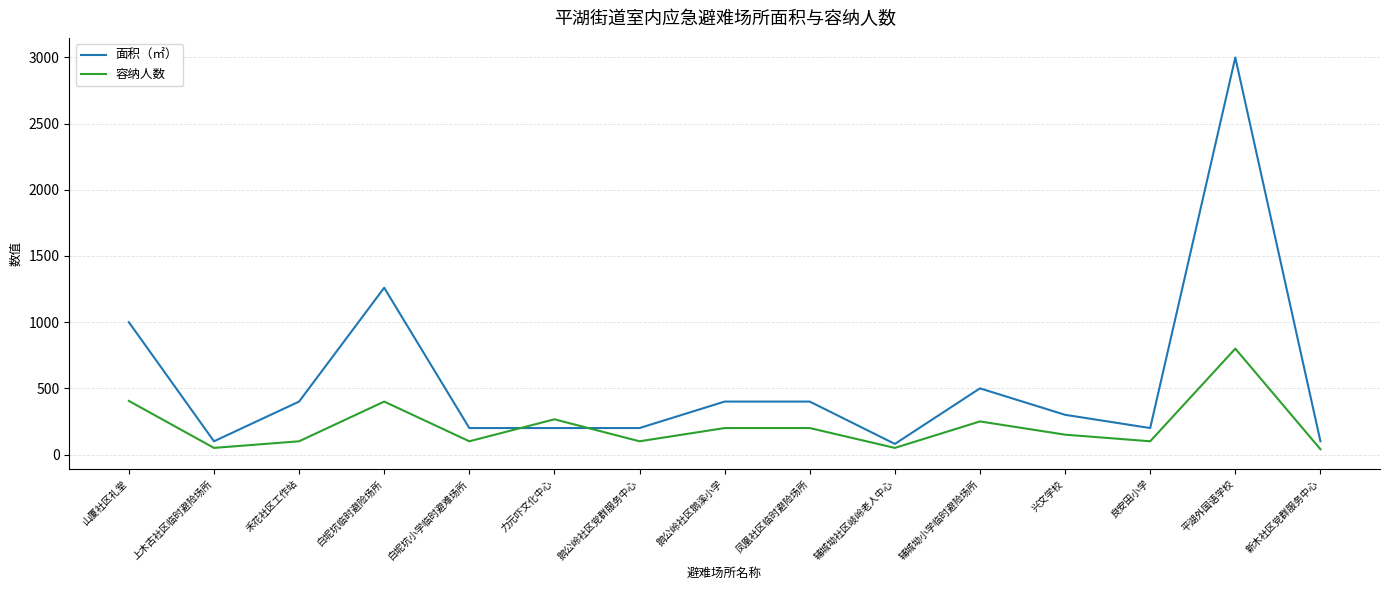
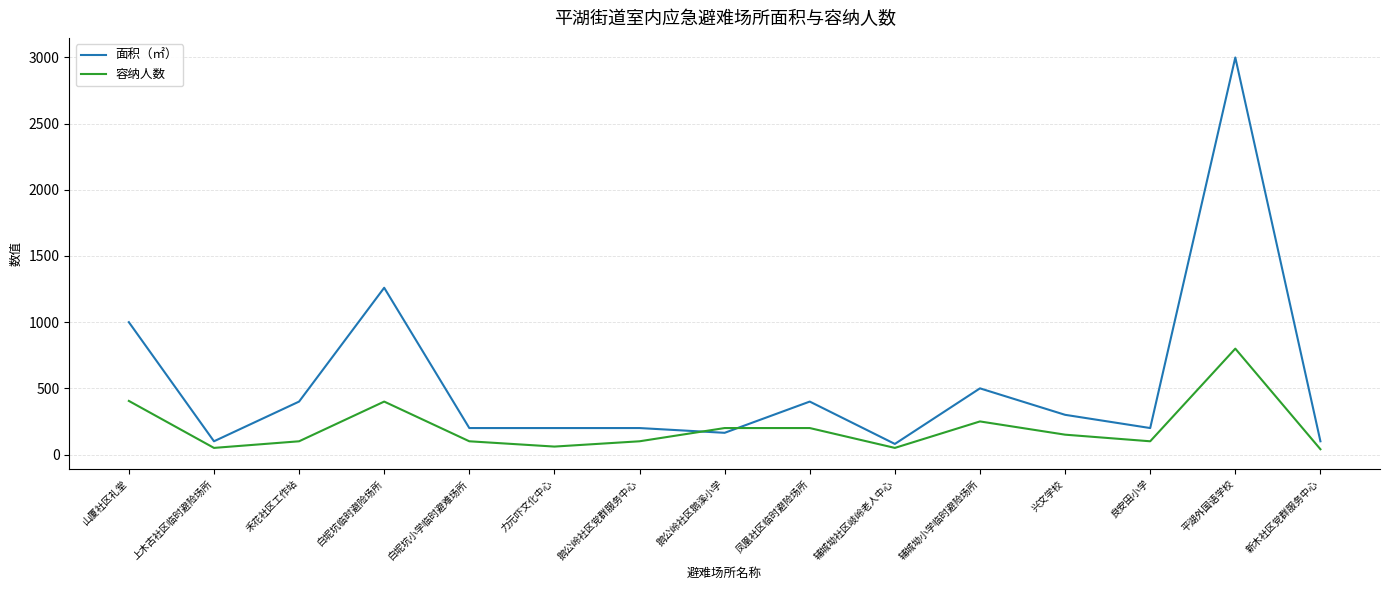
  {
    "面积（㎡）": {
      "山厦社区礼堂": 1000,
      "上木古社区临时避险场所": 100,
      "禾花社区工作站": 400,
      "白坭坑临时避险场所": 1260,
      "白坭坑小学临时避难场所": 200,
      "力元吓文化中心": 200,
      "鹅公岭社区党群服务中心": 200,
-     "鹅公岭社区鹅溪小学": 400,
+     "鹅公岭社区鹅溪小学": 160,
      "凤凰社区临时避险场所": 400,
      "辅城坳社区岐岭老人中心": 80,
      "辅城坳小学临时避险场所": 500,
      "兴文学校": 300,
      "良安田小学": 200,
      "平湖外国语学校": 3000,
      "新木社区党群服务中心": 100
    },
    "容纳人数": {
      "山厦社区礼堂": 410,
      "上木古社区临时避险场所": 50,
      "禾花社区工作站": 100,
      "白坭坑临时避险场所": 400,
      "白坭坑小学临时避难场所": 100,
-     "力元吓文化中心": 270,
+     "力元吓文化中心": 60,
      "鹅公岭社区党群服务中心": 100,
      "鹅公岭社区鹅溪小学": 200,
      "凤凰社区临时避险场所": 200,
      "辅城坳社区岐岭老人中心": 50,
      "辅城坳小学临时避险场所": 250,
      "兴文学校": 150,
      "良安田小学": 100,
      "平湖外国语学校": 800,
      "新木社区党群服务中心": 40
    }
  }
